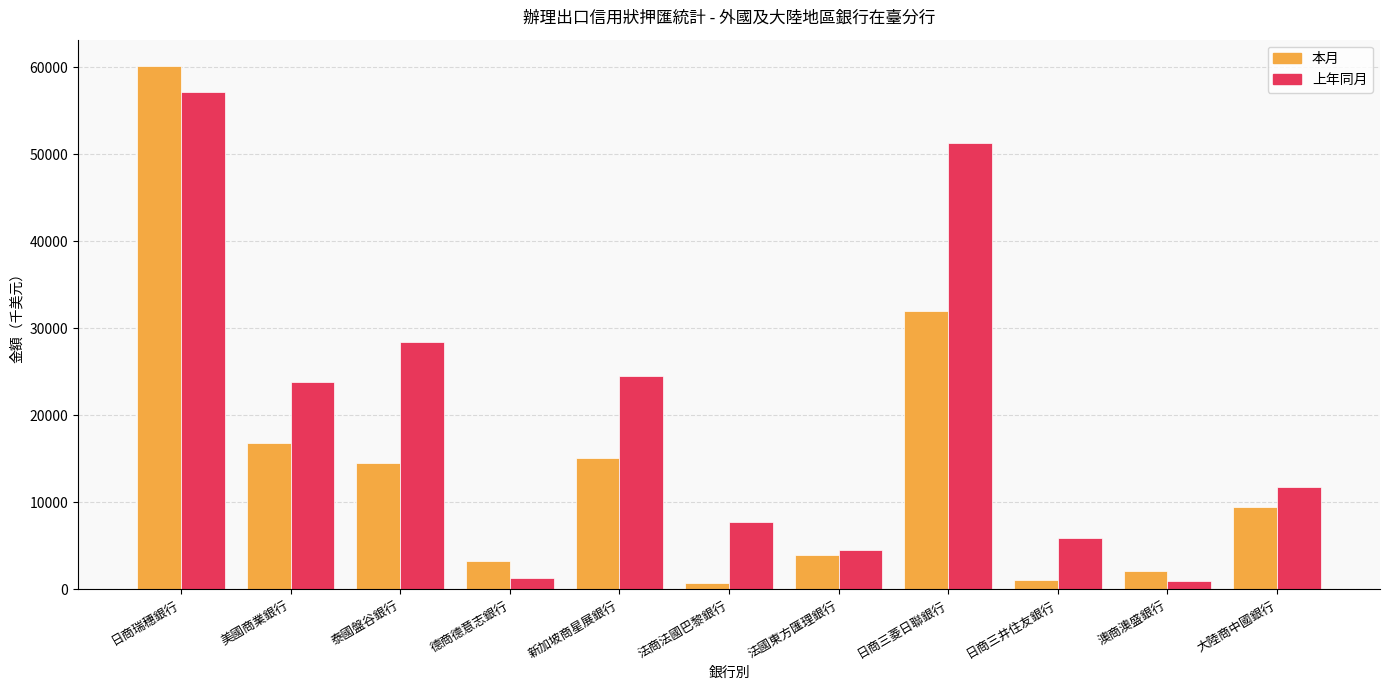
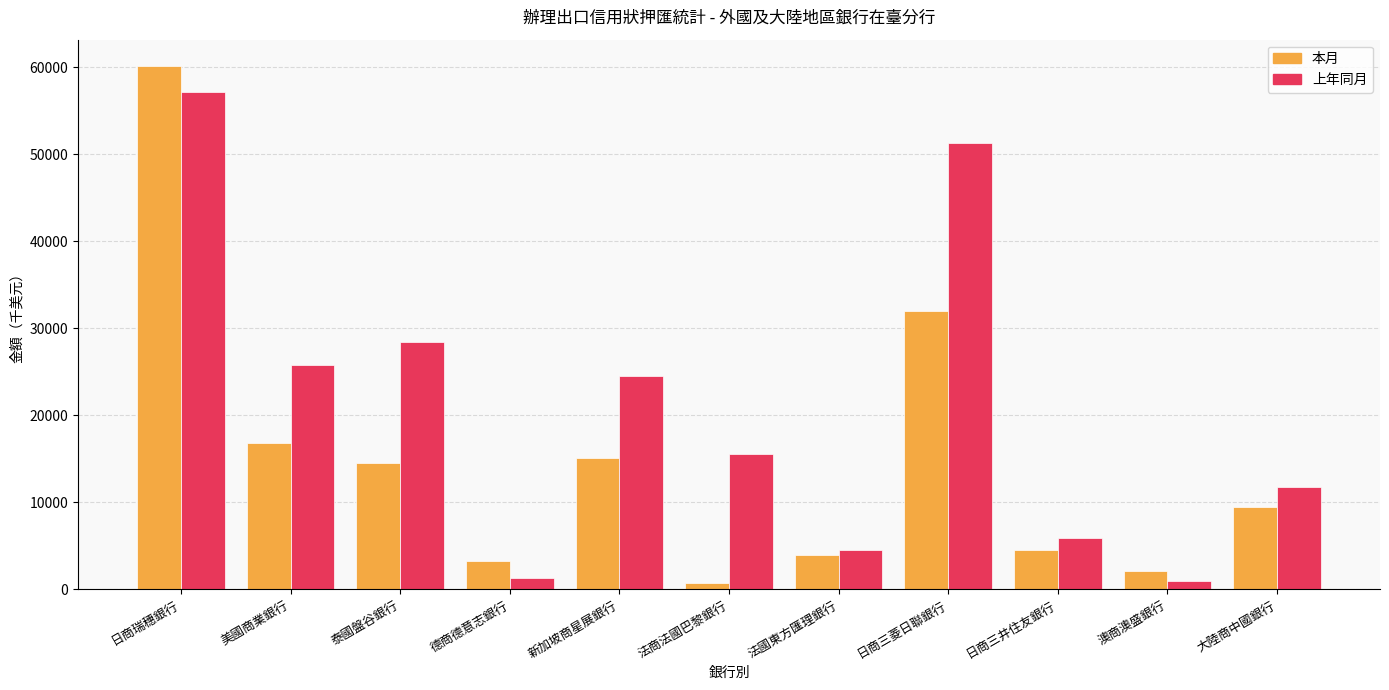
  {
    "本月": {
      "日商瑞穗銀行": 60000,
      "美國商業銀行": 17000,
      "泰國盤谷銀行": 15000,
      "德商德意志銀行": 3000,
      "新加坡商星展銀行": 15000,
      "法商法國巴黎銀行": 1000,
      "法國東方匯理銀行": 4000,
      "日商三菱日聯銀行": 32000,
-     "日商三井住友銀行": 1000,
+     "日商三井住友銀行": 5000,
      "澳商澳盛銀行": 2000,
      "大陸商中國銀行": 9000
    },
    "上年同月": {
      "日商瑞穗銀行": 57000,
-     "美國商業銀行": 24000,
+     "美國商業銀行": 26000,
      "泰國盤谷銀行": 28000,
      "德商德意志銀行": 1000,
      "新加坡商星展銀行": 25000,
-     "法商法國巴黎銀行": 8000,
+     "法商法國巴黎銀行": 16000,
      "法國東方匯理銀行": 4000,
      "日商三菱日聯銀行": 51000,
      "日商三井住友銀行": 6000,
      "澳商澳盛銀行": 1000,
      "大陸商中國銀行": 12000
    }
  }
